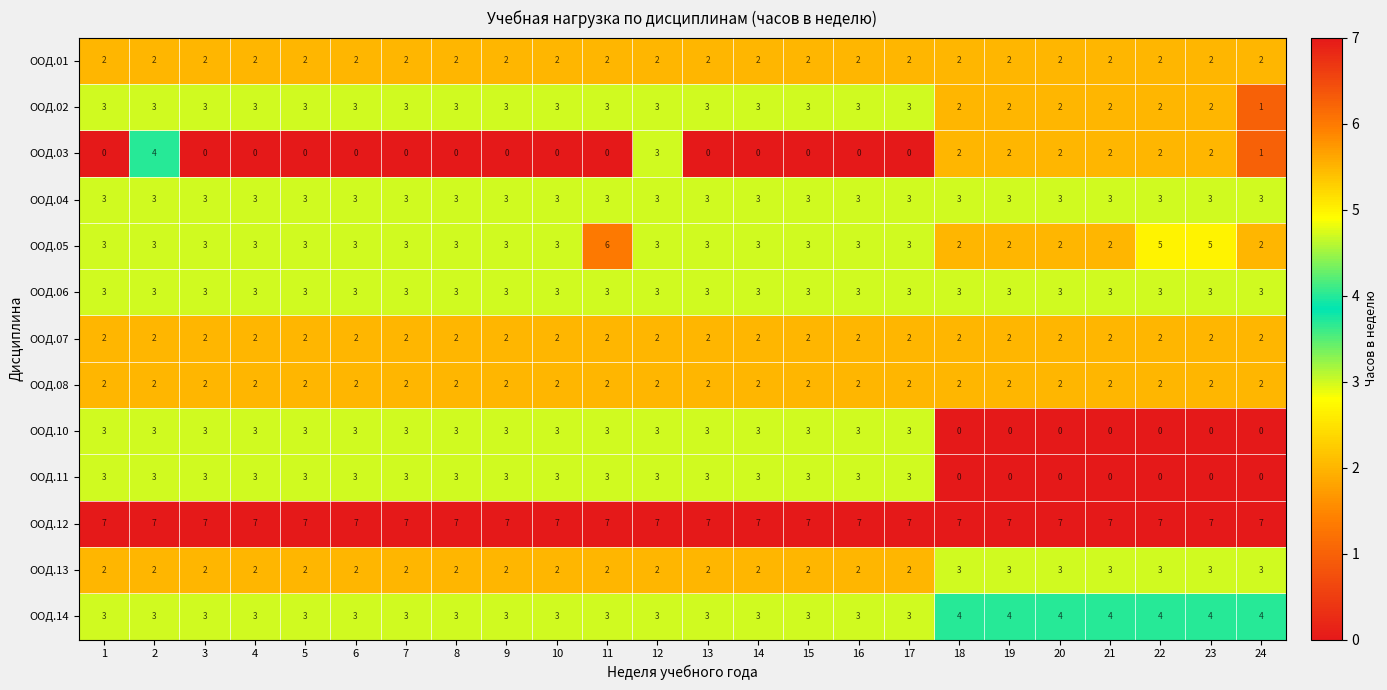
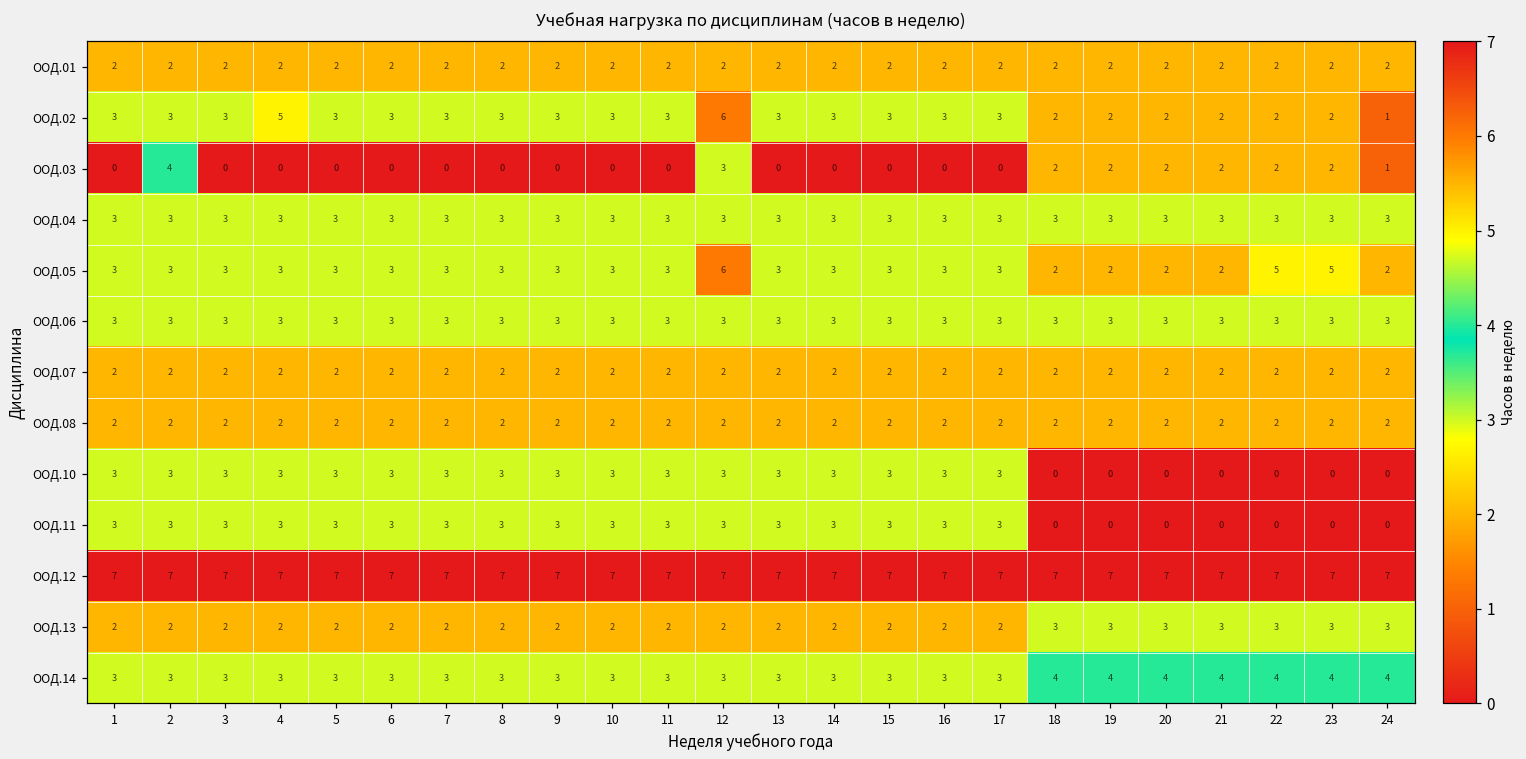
  {
    "ООД.02": {
      "1": 3,
      "2": 3,
      "3": 3,
-     "4": 3,
+     "4": 5,
      "5": 3,
      "6": 3,
      "7": 3,
      "8": 3,
      "9": 3,
      "10": 3,
      "11": 3,
-     "12": 3,
+     "12": 6,
      "13": 3,
      "14": 3,
      "15": 3,
      "16": 3,
      "17": 3,
      "18": 2,
      "19": 2,
      "20": 2,
      "21": 2,
      "22": 2,
      "23": 2,
      "24": 1
    },
    "ООД.05": {
      "1": 3,
      "2": 3,
      "3": 3,
      "4": 3,
      "5": 3,
      "6": 3,
      "7": 3,
      "8": 3,
      "9": 3,
      "10": 3,
-     "11": 6,
-     "12": 3,
+     "11": 3,
+     "12": 6,
      "13": 3,
      "14": 3,
      "15": 3,
      "16": 3,
      "17": 3,
      "18": 2,
      "19": 2,
      "20": 2,
      "21": 2,
      "22": 5,
      "23": 5,
      "24": 2
    }
  }
